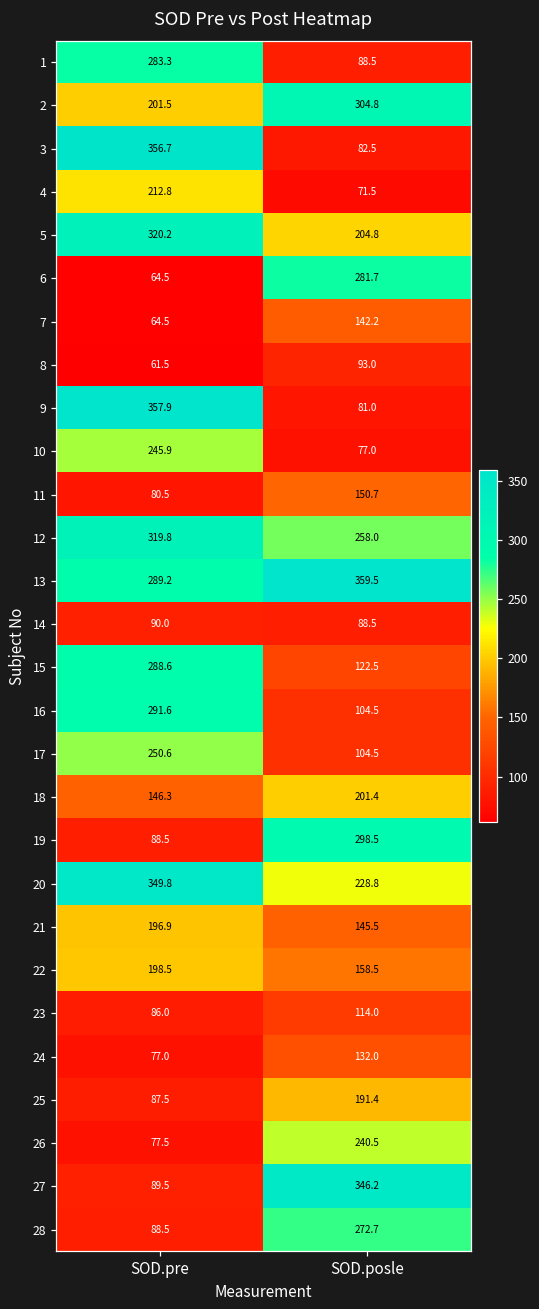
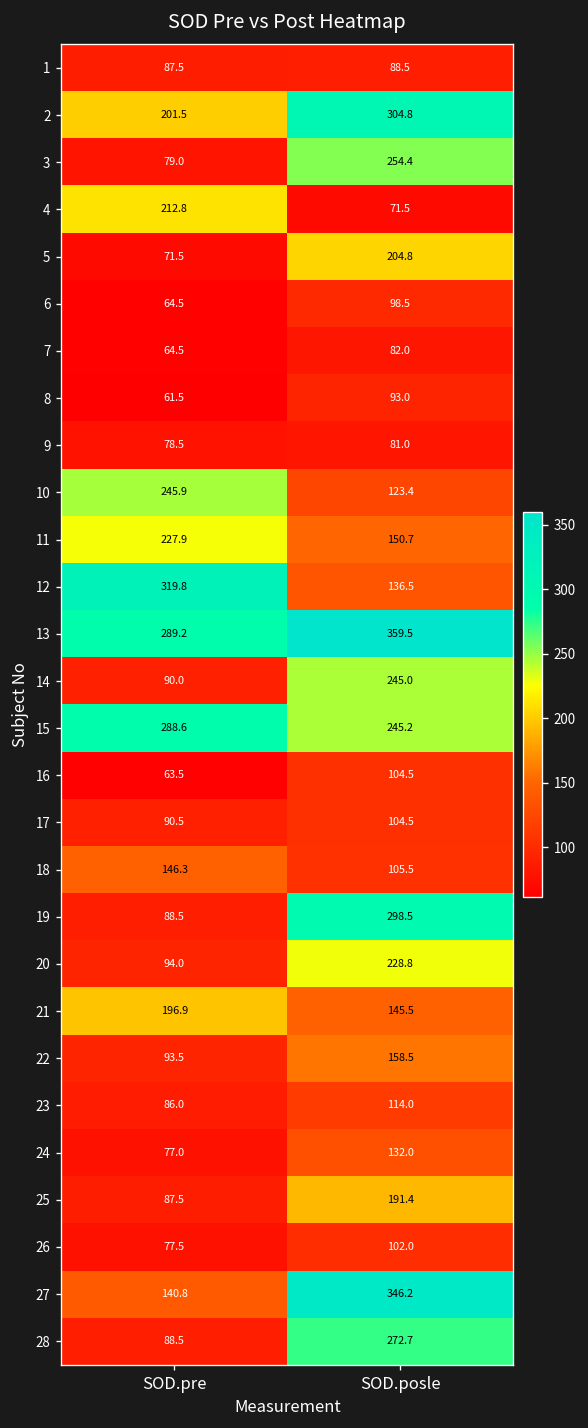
  {
    "1": {
-     "SOD.pre": 283.3,
+     "SOD.pre": 87.5,
      "SOD.posle": 88.5
    },
    "2": {
      "SOD.pre": 201.5,
      "SOD.posle": 304.8
    },
    "3": {
-     "SOD.pre": 356.7,
-     "SOD.posle": 82.5
+     "SOD.pre": 79.0,
+     "SOD.posle": 254.4
    },
    "4": {
      "SOD.pre": 212.8,
      "SOD.posle": 71.5
    },
    "5": {
-     "SOD.pre": 320.2,
+     "SOD.pre": 71.5,
      "SOD.posle": 204.8
    },
    "6": {
      "SOD.pre": 64.5,
-     "SOD.posle": 281.7
+     "SOD.posle": 98.5
    },
    "7": {
      "SOD.pre": 64.5,
-     "SOD.posle": 142.2
+     "SOD.posle": 82.0
    },
    "8": {
      "SOD.pre": 61.5,
      "SOD.posle": 93.0
    },
    "9": {
-     "SOD.pre": 357.9,
+     "SOD.pre": 78.5,
      "SOD.posle": 81.0
    },
    "10": {
      "SOD.pre": 245.9,
-     "SOD.posle": 77.0
+     "SOD.posle": 123.4
    },
    "11": {
-     "SOD.pre": 80.5,
+     "SOD.pre": 227.9,
      "SOD.posle": 150.7
    },
    "12": {
      "SOD.pre": 319.8,
-     "SOD.posle": 258.0
+     "SOD.posle": 136.5
    },
    "13": {
      "SOD.pre": 289.2,
      "SOD.posle": 359.5
    },
    "14": {
      "SOD.pre": 90.0,
-     "SOD.posle": 88.5
+     "SOD.posle": 245.0
    },
    "15": {
      "SOD.pre": 288.6,
-     "SOD.posle": 122.5
+     "SOD.posle": 245.2
    },
    "16": {
-     "SOD.pre": 291.6,
+     "SOD.pre": 63.5,
      "SOD.posle": 104.5
    },
    "17": {
-     "SOD.pre": 250.6,
+     "SOD.pre": 90.5,
      "SOD.posle": 104.5
    },
    "18": {
      "SOD.pre": 146.3,
-     "SOD.posle": 201.4
+     "SOD.posle": 105.5
    },
    "19": {
      "SOD.pre": 88.5,
      "SOD.posle": 298.5
    },
    "20": {
-     "SOD.pre": 349.8,
+     "SOD.pre": 94.0,
      "SOD.posle": 228.8
    },
    "21": {
      "SOD.pre": 196.9,
      "SOD.posle": 145.5
    },
    "22": {
-     "SOD.pre": 198.5,
+     "SOD.pre": 93.5,
      "SOD.posle": 158.5
    },
    "23": {
      "SOD.pre": 86.0,
      "SOD.posle": 114.0
    },
    "24": {
      "SOD.pre": 77.0,
      "SOD.posle": 132.0
    },
    "25": {
      "SOD.pre": 87.5,
      "SOD.posle": 191.4
    },
    "26": {
      "SOD.pre": 77.5,
-     "SOD.posle": 240.5
+     "SOD.posle": 102.0
    },
    "27": {
-     "SOD.pre": 89.5,
+     "SOD.pre": 140.8,
      "SOD.posle": 346.2
    },
    "28": {
      "SOD.pre": 88.5,
      "SOD.posle": 272.7
    }
  }
